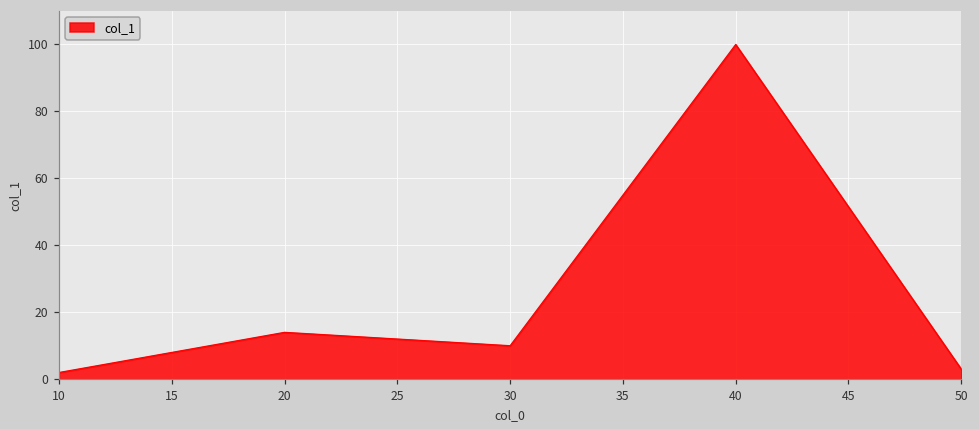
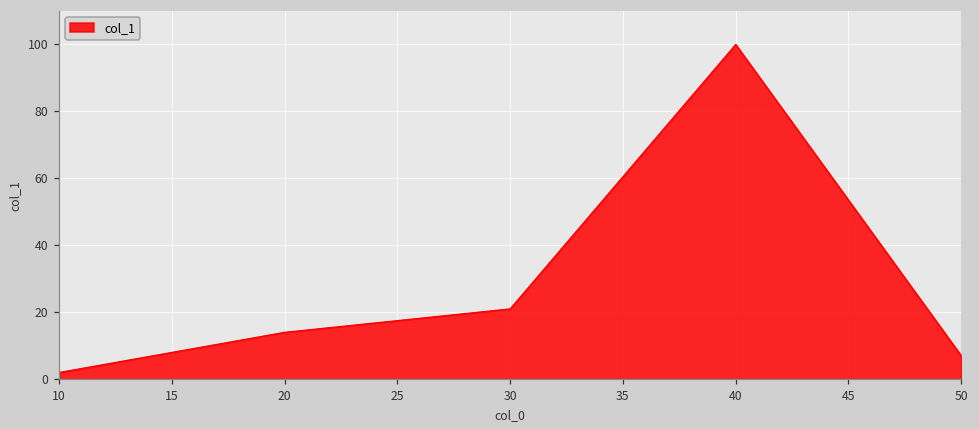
  {
    "10": 2,
    "20": 14,
-   "30": 10,
+   "30": 21,
    "40": 100,
-   "50": 3
+   "50": 7
  }
